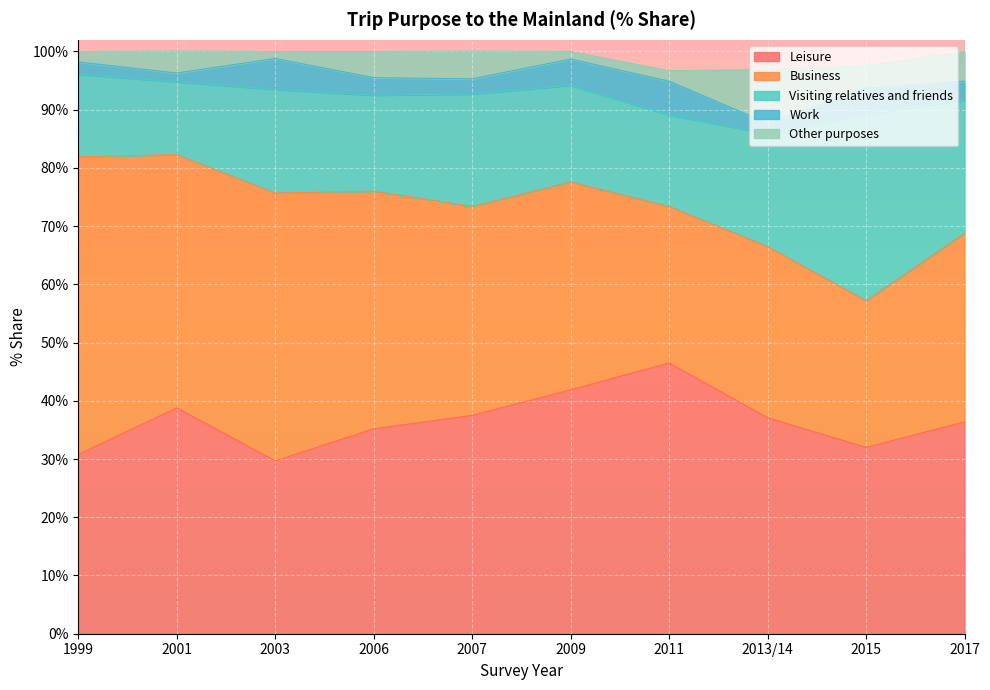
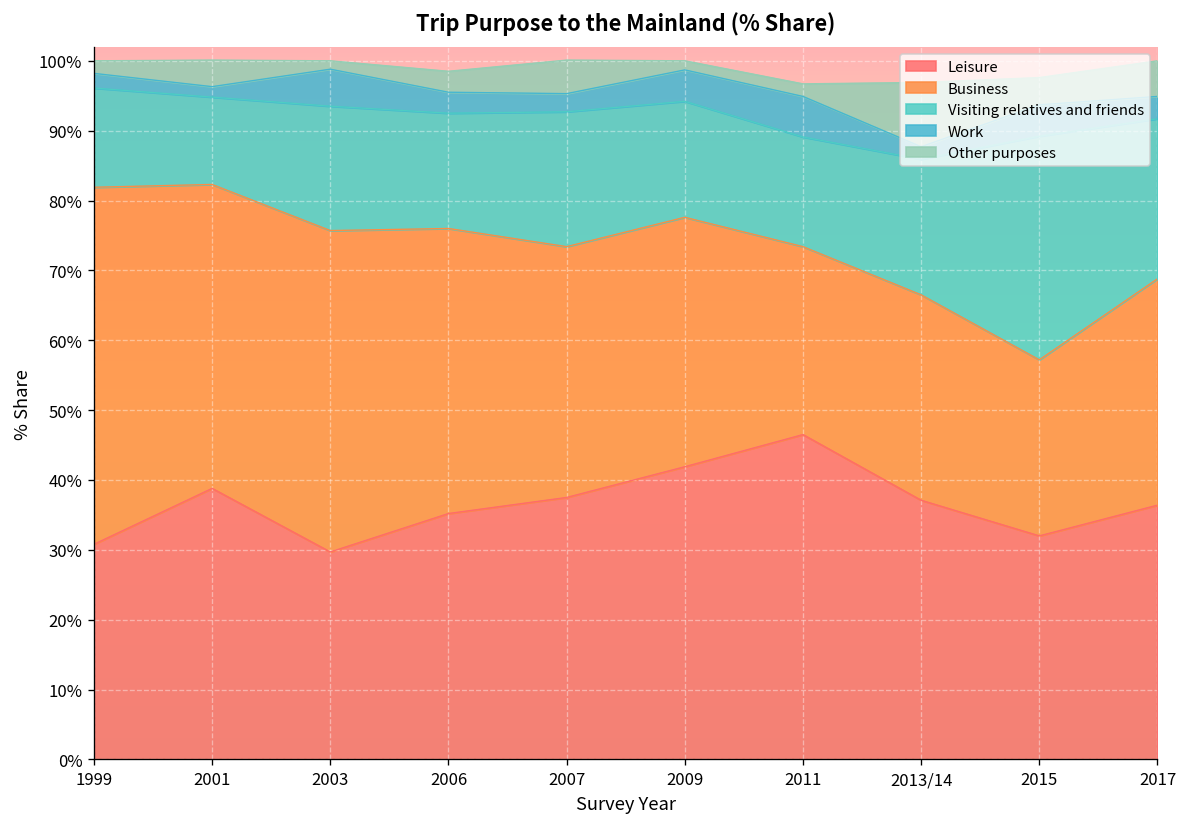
  {
    "Other purposes": {
      "1999": "2%",
      "2001": "4%",
      "2003": "1%",
-     "2006": "5%",
+     "2006": "3%",
      "2007": "5%",
      "2009": "1%",
      "2011": "2%",
      "2017": "5%"
    }
  }
